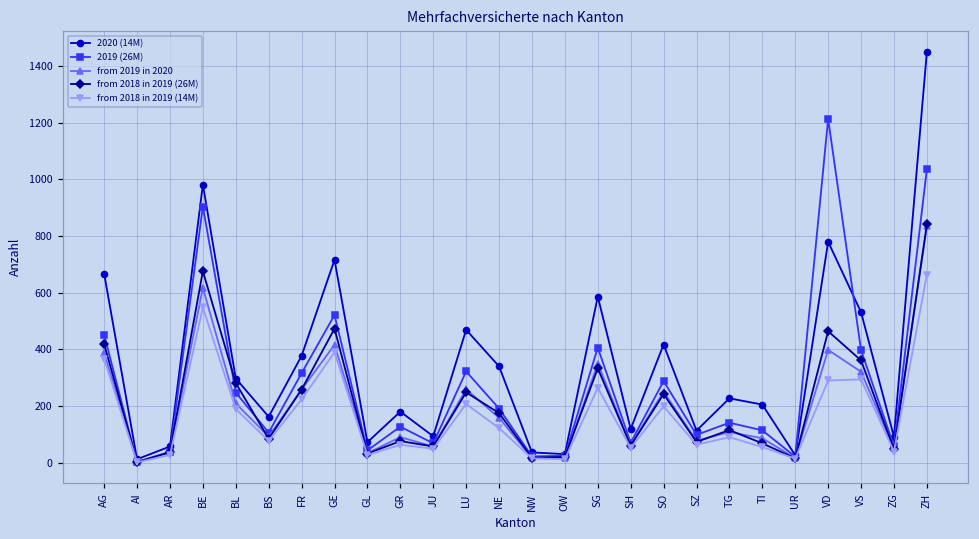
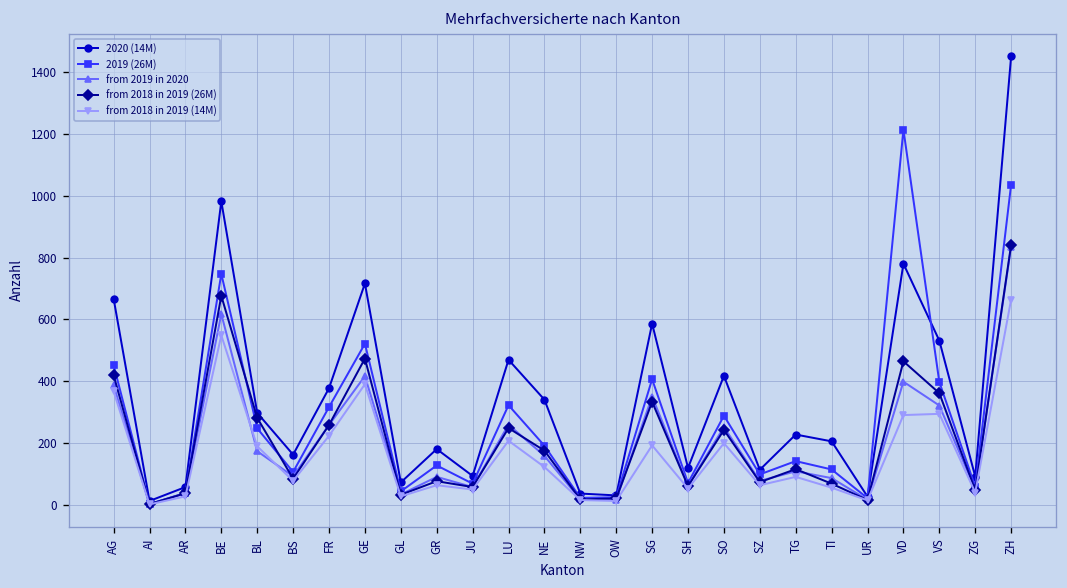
  {
    "2019 (26M)": {
      "AG": 450,
-     "BE": 900,
+     "BE": 750,
      "BL": 250,
      "BS": 110,
      "FR": 320,
      "GE": 520,
      "GL": 40,
      "GR": 130,
      "JU": 70,
      "LU": 320,
      "NE": 190,
      "SG": 410,
      "SO": 290,
      "SZ": 100,
      "TG": 140,
      "TI": 110,
      "VD": 1210,
      "VS": 400,
      "ZH": 1040
    },
    "from 2019 in 2020": {
      "AG": 390,
      "BE": 620,
-     "BL": 210,
+     "BL": 170,
      "GE": 420,
      "GR": 90,
      "LU": 260,
      "NE": 160,
      "SG": 350,
      "TI": 90,
      "VD": 400,
      "VS": 320
    },
    "from 2018 in 2019 (14M)": {
      "AG": 370,
      "AR": 30,
      "BE": 550,
      "BL": 190,
      "FR": 220,
      "GE": 390,
      "GR": 60,
      "LU": 210,
      "NE": 120,
-     "SG": 260,
+     "SG": 190,
      "SO": 200,
      "TG": 90,
      "TI": 60,
      "VD": 290,
      "VS": 290,
      "ZH": 660
    }
  }
